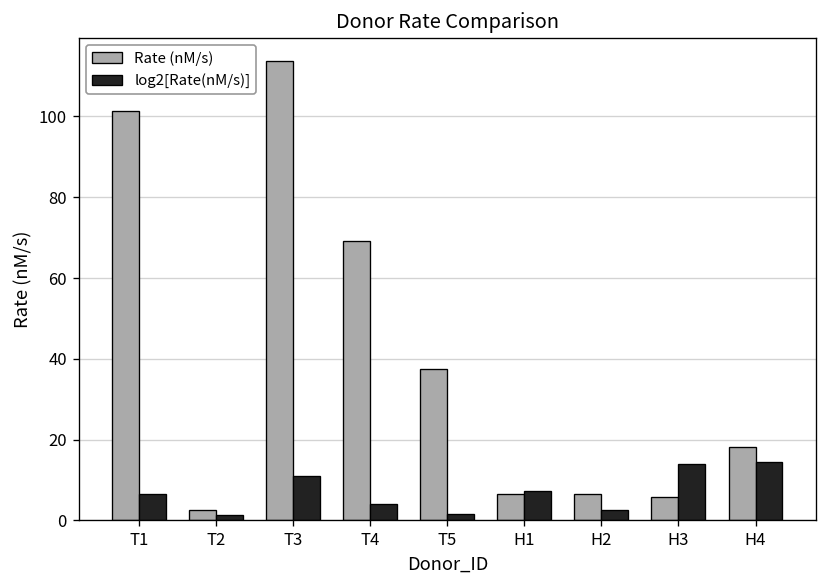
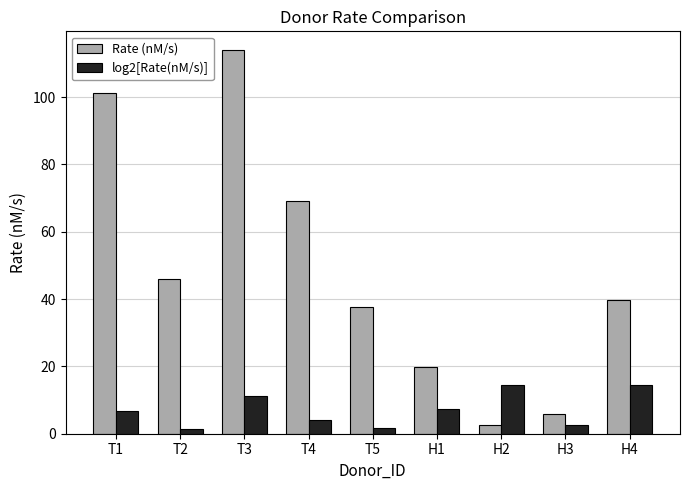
  {
    "Rate (nM/s)": {
      "T1": 101,
-     "T2": 3,
+     "T2": 46,
      "T3": 114,
      "T4": 69,
      "T5": 38,
-     "H1": 7,
-     "H2": 7,
+     "H1": 20,
+     "H2": 2,
      "H3": 6,
-     "H4": 18
+     "H4": 40
    },
    "log2[Rate(nM/s)]": {
      "T1": 7,
      "T2": 1,
      "T3": 11,
      "T4": 4,
      "T5": 2,
      "H1": 7,
-     "H2": 3,
-     "H3": 14,
+     "H2": 14,
+     "H3": 3,
      "H4": 14
    }
  }
